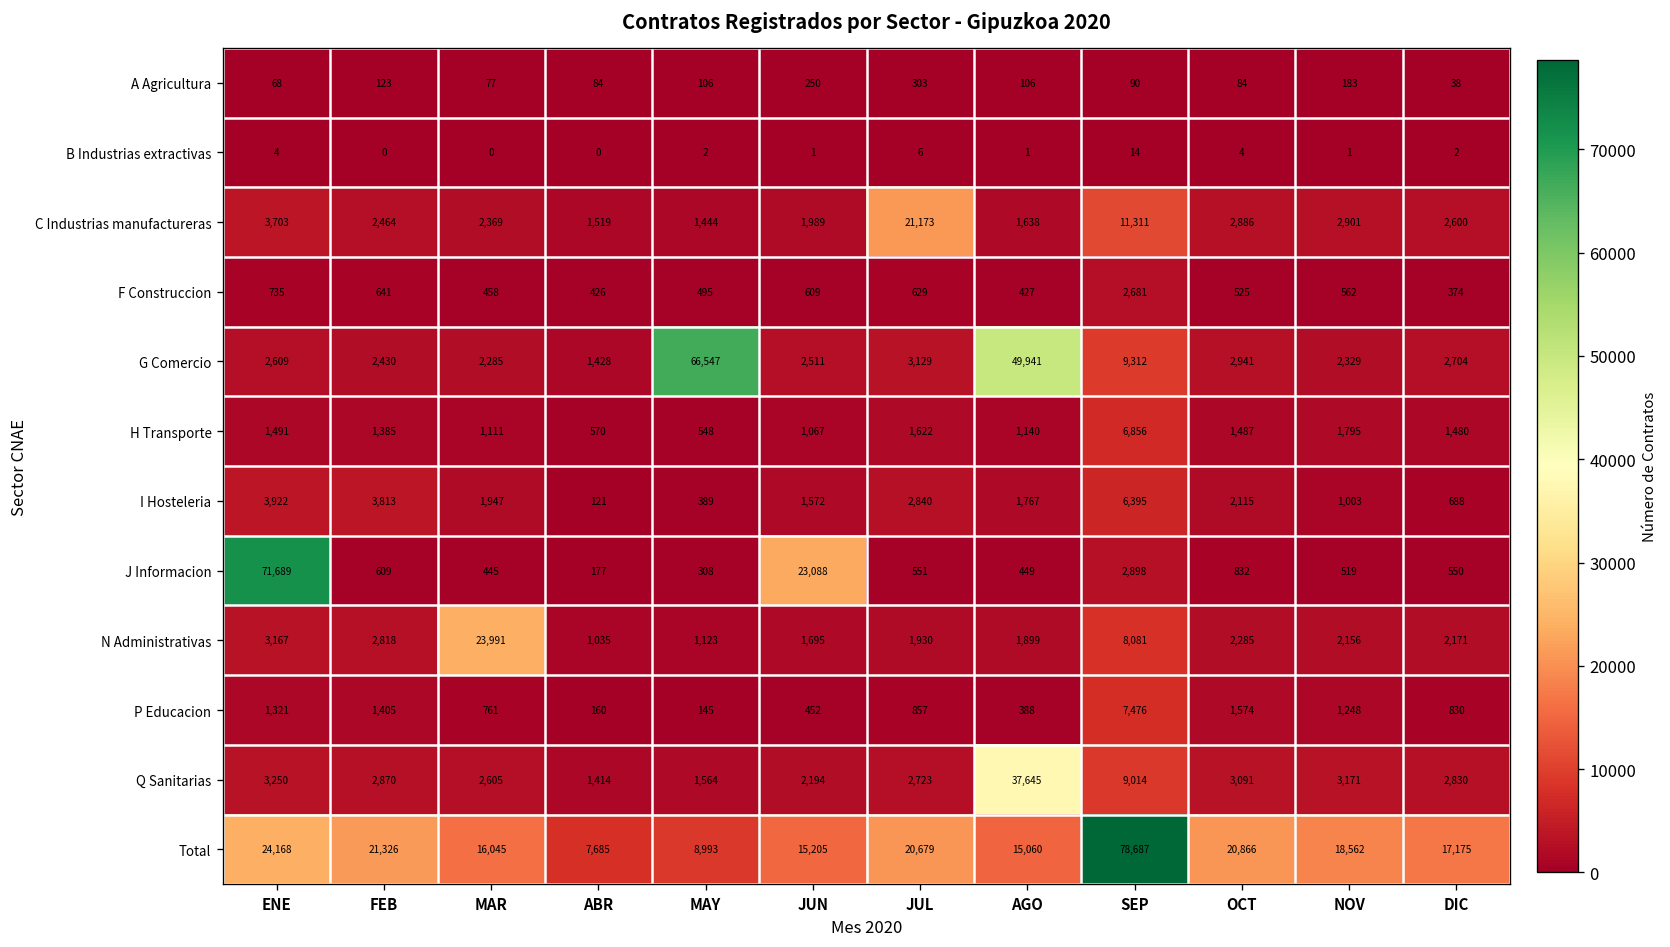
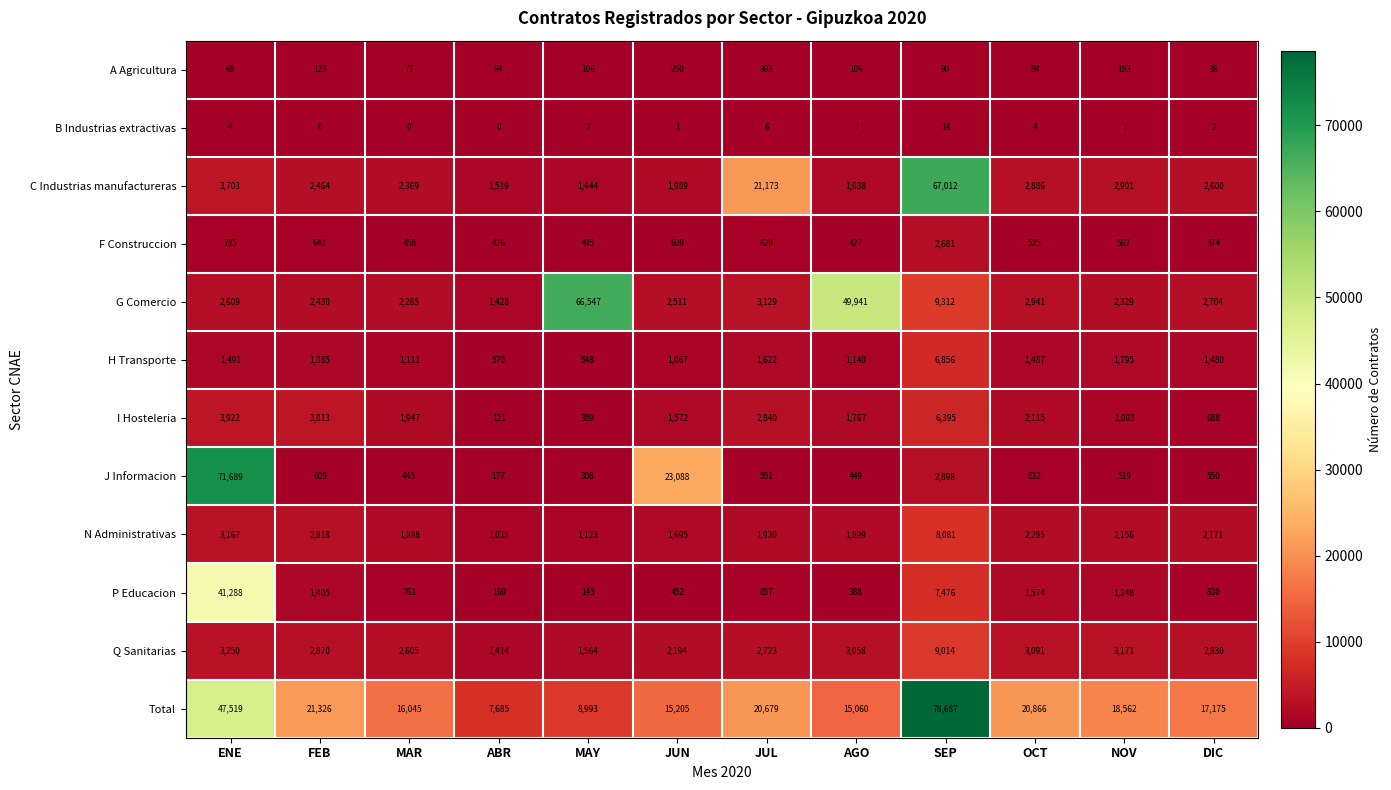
  {
    "A Agricultura": {
      "ENE": "68",
      "FEB": "123",
      "MAR": "77",
      "ABR": "84",
      "MAY": "106",
      "JUN": "250",
      "JUL": "303",
      "AGO": "106",
      "SEP": "90",
      "OCT": "84",
      "NOV": "183",
      "DIC": "38"
    },
    "B Industrias extractivas": {
      "ENE": "4",
      "FEB": "0",
      "MAR": "0",
      "ABR": "0",
      "MAY": "2",
      "JUN": "1",
      "JUL": "6",
      "AGO": "1",
      "SEP": "14",
      "OCT": "4",
      "NOV": "1",
      "DIC": "2"
    },
    "C Industrias manufactureras": {
      "ENE": "3,703",
      "FEB": "2,464",
      "MAR": "2,369",
      "ABR": "1,519",
      "MAY": "1,444",
      "JUN": "1,989",
      "JUL": "21,173",
      "AGO": "1,638",
-     "SEP": "11,311",
+     "SEP": "67,012",
      "OCT": "2,886",
      "NOV": "2,901",
      "DIC": "2,600"
    },
    "F Construccion": {
      "ENE": "735",
      "FEB": "641",
      "MAR": "458",
      "ABR": "426",
      "MAY": "495",
      "JUN": "609",
      "JUL": "629",
      "AGO": "427",
      "SEP": "2,681",
      "OCT": "525",
      "NOV": "562",
      "DIC": "374"
    },
    "G Comercio": {
      "ENE": "2,609",
      "FEB": "2,430",
      "MAR": "2,285",
      "ABR": "1,428",
      "MAY": "66,547",
      "JUN": "2,511",
      "JUL": "3,129",
      "AGO": "49,941",
      "SEP": "9,312",
      "OCT": "2,941",
      "NOV": "2,329",
      "DIC": "2,704"
    },
    "H Transporte": {
      "ENE": "1,491",
      "FEB": "1,385",
      "MAR": "1,111",
      "ABR": "570",
      "MAY": "548",
      "JUN": "1,067",
      "JUL": "1,622",
      "AGO": "1,140",
      "SEP": "6,856",
      "OCT": "1,487",
      "NOV": "1,795",
      "DIC": "1,480"
    },
    "I Hosteleria": {
      "ENE": "3,922",
      "FEB": "3,813",
      "MAR": "1,947",
      "ABR": "121",
      "MAY": "389",
      "JUN": "1,572",
      "JUL": "2,840",
      "AGO": "1,767",
      "SEP": "6,395",
      "OCT": "2,115",
      "NOV": "1,003",
      "DIC": "688"
    },
    "J Informacion": {
      "ENE": "71,689",
      "FEB": "609",
      "MAR": "445",
      "ABR": "177",
      "MAY": "308",
      "JUN": "23,088",
      "JUL": "551",
      "AGO": "449",
      "SEP": "2,898",
      "OCT": "832",
      "NOV": "519",
      "DIC": "550"
    },
    "N Administrativas": {
      "ENE": "3,167",
      "FEB": "2,818",
-     "MAR": "23,991",
+     "MAR": "1,898",
      "ABR": "1,035",
      "MAY": "1,123",
      "JUN": "1,695",
      "JUL": "1,930",
      "AGO": "1,899",
      "SEP": "8,081",
      "OCT": "2,285",
      "NOV": "2,156",
      "DIC": "2,171"
    },
    "P Educacion": {
-     "ENE": "1,321",
+     "ENE": "41,288",
      "FEB": "1,405",
      "MAR": "761",
      "ABR": "160",
      "MAY": "145",
      "JUN": "452",
      "JUL": "857",
      "AGO": "388",
      "SEP": "7,476",
      "OCT": "1,574",
      "NOV": "1,248",
      "DIC": "830"
    },
    "Q Sanitarias": {
      "ENE": "3,250",
      "FEB": "2,870",
      "MAR": "2,605",
      "ABR": "1,414",
      "MAY": "1,564",
      "JUN": "2,194",
      "JUL": "2,723",
-     "AGO": "37,645",
+     "AGO": "3,058",
      "SEP": "9,014",
      "OCT": "3,091",
      "NOV": "3,171",
      "DIC": "2,830"
    },
    "Total": {
-     "ENE": "24,168",
+     "ENE": "47,519",
      "FEB": "21,326",
      "MAR": "16,045",
      "ABR": "7,685",
      "MAY": "8,993",
      "JUN": "15,205",
      "JUL": "20,679",
      "AGO": "15,060",
      "SEP": "78,687",
      "OCT": "20,866",
      "NOV": "18,562",
      "DIC": "17,175"
    }
  }
